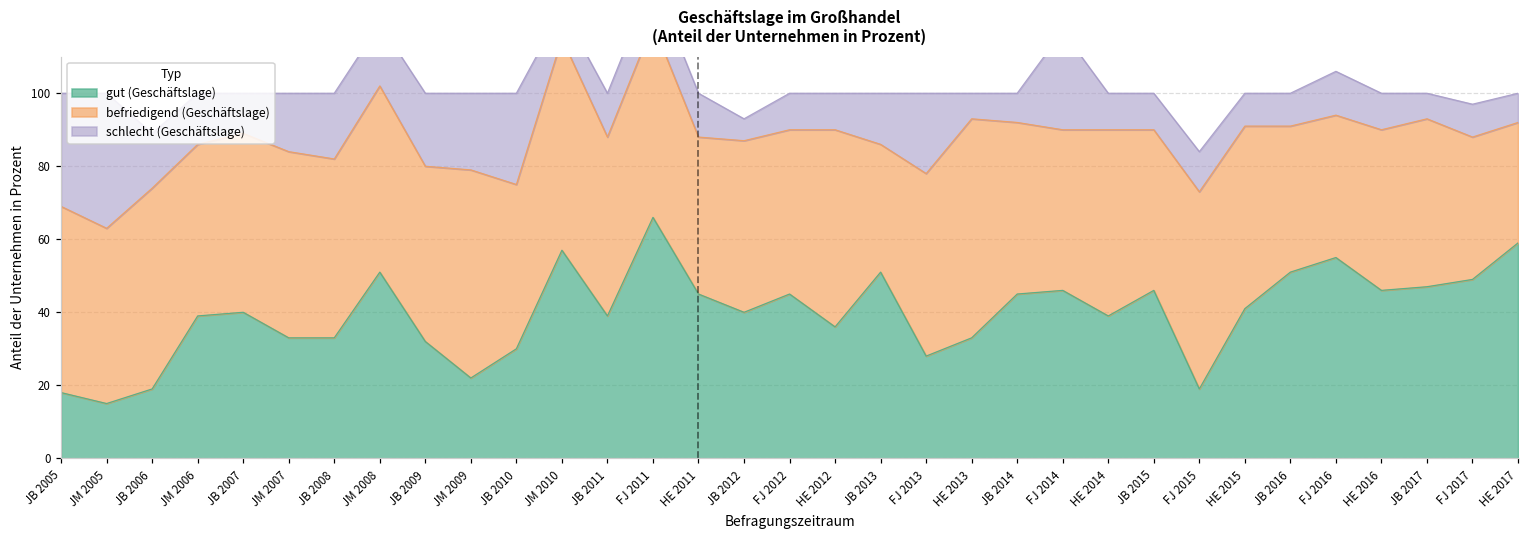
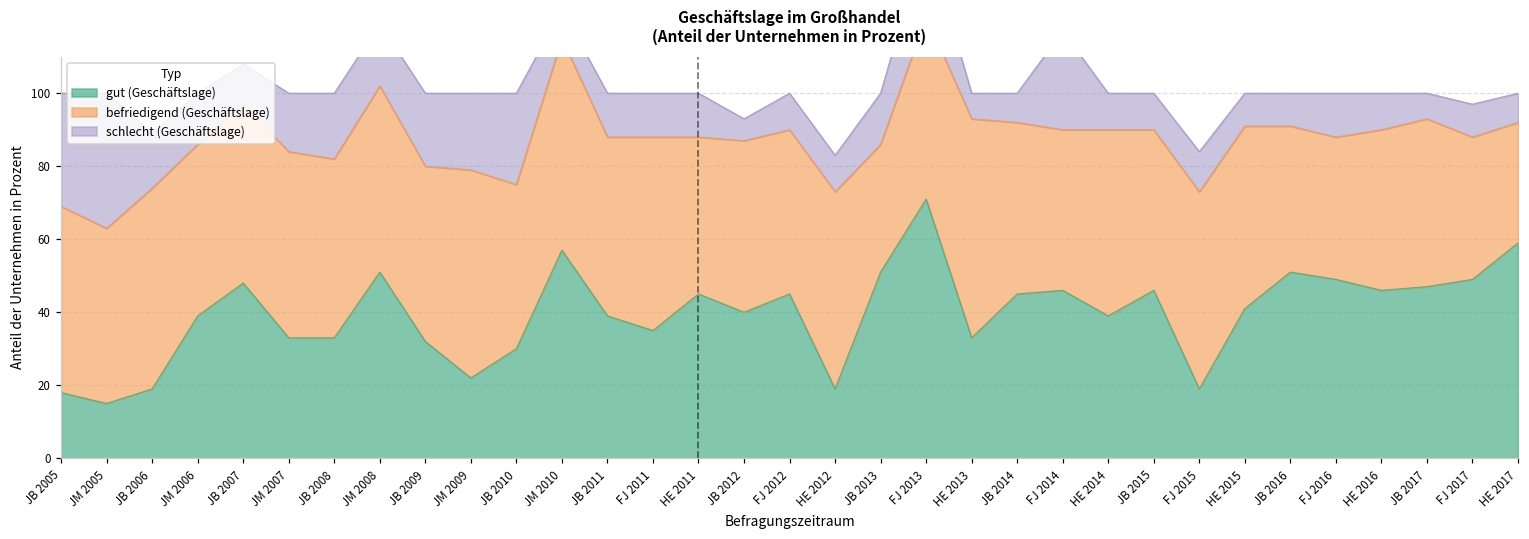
  {
    "gut (Geschäftslage)": {
      "JB 2005": 18,
      "JM 2005": 15,
      "JB 2006": 19,
      "JM 2006": 39,
-     "JB 2007": 40,
+     "JB 2007": 48,
      "JM 2007": 33,
      "JB 2008": 33,
      "JM 2008": 51,
      "JB 2009": 32,
      "JM 2009": 22,
      "JB 2010": 30,
      "JM 2010": 57,
      "JB 2011": 39,
-     "FJ 2011": 66,
+     "FJ 2011": 35,
      "HE 2011": 45,
      "JB 2012": 40,
      "FJ 2012": 45,
-     "HE 2012": 36,
+     "HE 2012": 19,
      "JB 2013": 51,
-     "FJ 2013": 28,
+     "FJ 2013": 71,
      "HE 2013": 33,
      "JB 2014": 45,
      "FJ 2014": 46,
      "HE 2014": 39,
      "JB 2015": 46,
      "FJ 2015": 19,
      "HE 2015": 41,
      "JB 2016": 51,
-     "FJ 2016": 55,
+     "FJ 2016": 49,
      "HE 2016": 46,
      "JB 2017": 47,
      "FJ 2017": 49,
      "HE 2017": 59
    },
    "befriedigend (Geschäftslage)": {
      "JB 2005": 51,
      "JM 2005": 48,
      "JB 2006": 55,
      "JM 2006": 47,
      "JM 2007": 51,
      "JB 2008": 49,
      "JM 2008": 51,
      "JB 2009": 48,
      "JM 2009": 57,
      "JB 2010": 45,
      "JB 2011": 49,
      "HE 2011": 43,
      "JB 2012": 47,
      "FJ 2012": 45,
      "HE 2012": 54,
      "JB 2013": 35,
      "HE 2013": 60,
      "JB 2014": 47,
      "FJ 2014": 44,
      "HE 2014": 51,
      "JB 2015": 44,
      "FJ 2015": 54,
      "HE 2015": 50,
      "JB 2016": 40,
      "FJ 2016": 39,
      "HE 2016": 44,
      "JB 2017": 46,
      "FJ 2017": 39,
      "HE 2017": 33
    },
    "schlecht (Geschäftslage)": {
      "JB 2005": 31,
      "JM 2007": 16,
      "JB 2008": 18,
      "JB 2009": 20,
      "JM 2009": 21,
      "JB 2010": 25,
      "JB 2011": 12,
      "HE 2011": 12,
      "JB 2012": 6,
      "FJ 2012": 10,
      "HE 2012": 10,
      "JB 2013": 14,
      "HE 2013": 7,
      "JB 2014": 8,
      "HE 2014": 10,
      "JB 2015": 10,
      "FJ 2015": 11,
      "HE 2015": 9,
      "JB 2016": 9,
      "FJ 2016": 12,
      "HE 2016": 10,
      "JB 2017": 7,
      "FJ 2017": 9,
      "HE 2017": 8
    }
  }
